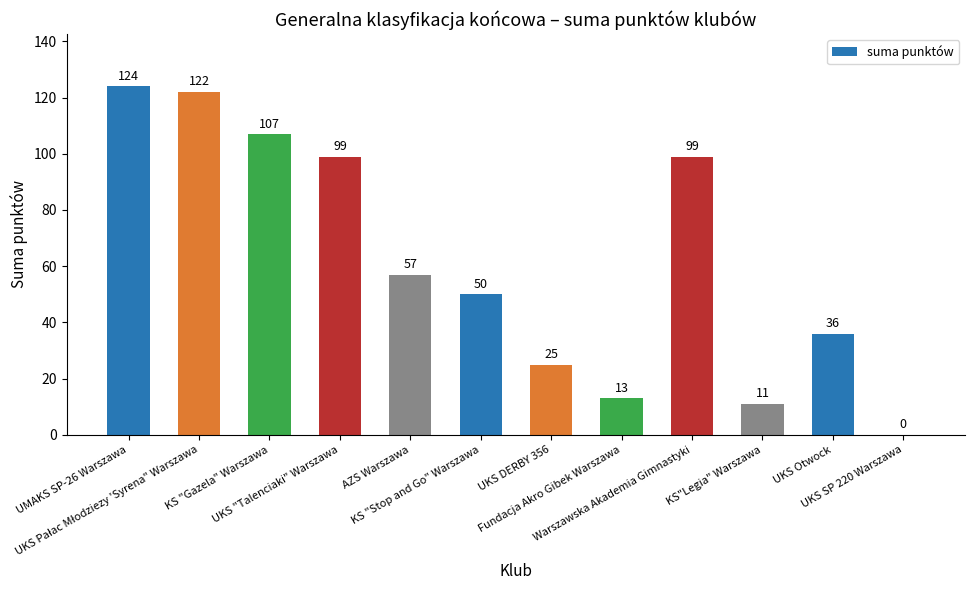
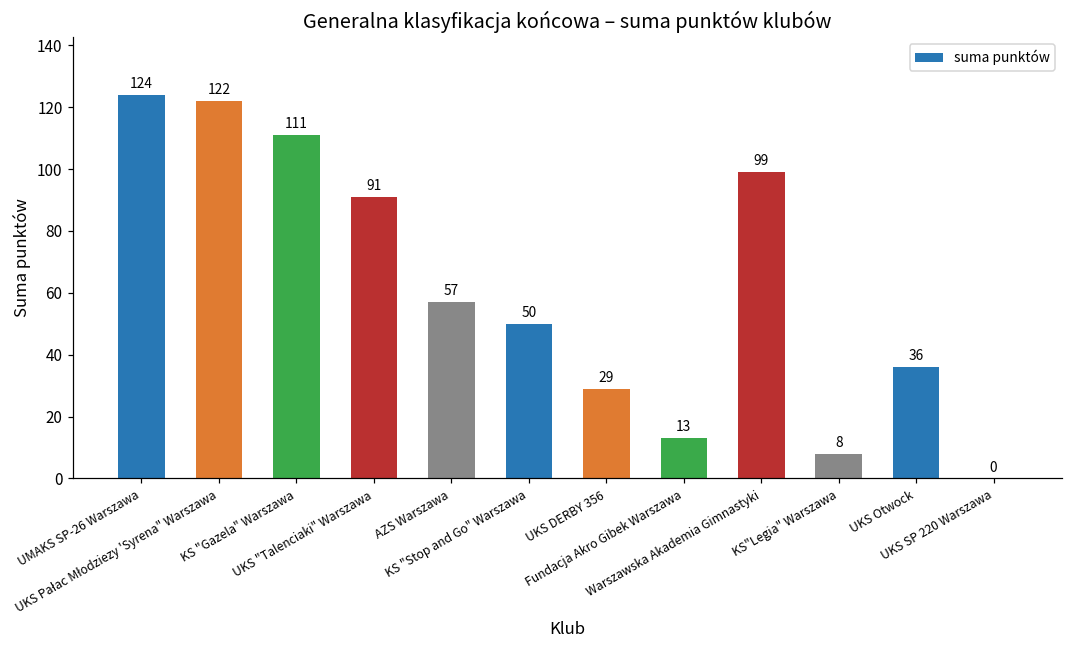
  {
    "UMAKS SP-26 Warszawa": 124,
    "UKS Pałac Młodziezy 'Syrena\" Warszawa": 122,
-   "KS \"Gazela\" Warszawa": 107,
-   "UKS \"Talenciaki\" Warszawa": 99,
+   "KS \"Gazela\" Warszawa": 111,
+   "UKS \"Talenciaki\" Warszawa": 91,
    "AZS Warszawa": 57,
    "KS \"Stop and Go\" Warszawa": 50,
-   "UKS DERBY 356": 25,
+   "UKS DERBY 356": 29,
    "Fundacja Akro Gibek Warszawa": 13,
    "Warszawska Akademia Gimnastyki": 99,
-   "KS\"Legia\" Warszawa": 11,
+   "KS\"Legia\" Warszawa": 8,
    "UKS Otwock": 36,
    "UKS SP 220 Warszawa": 0
  }
